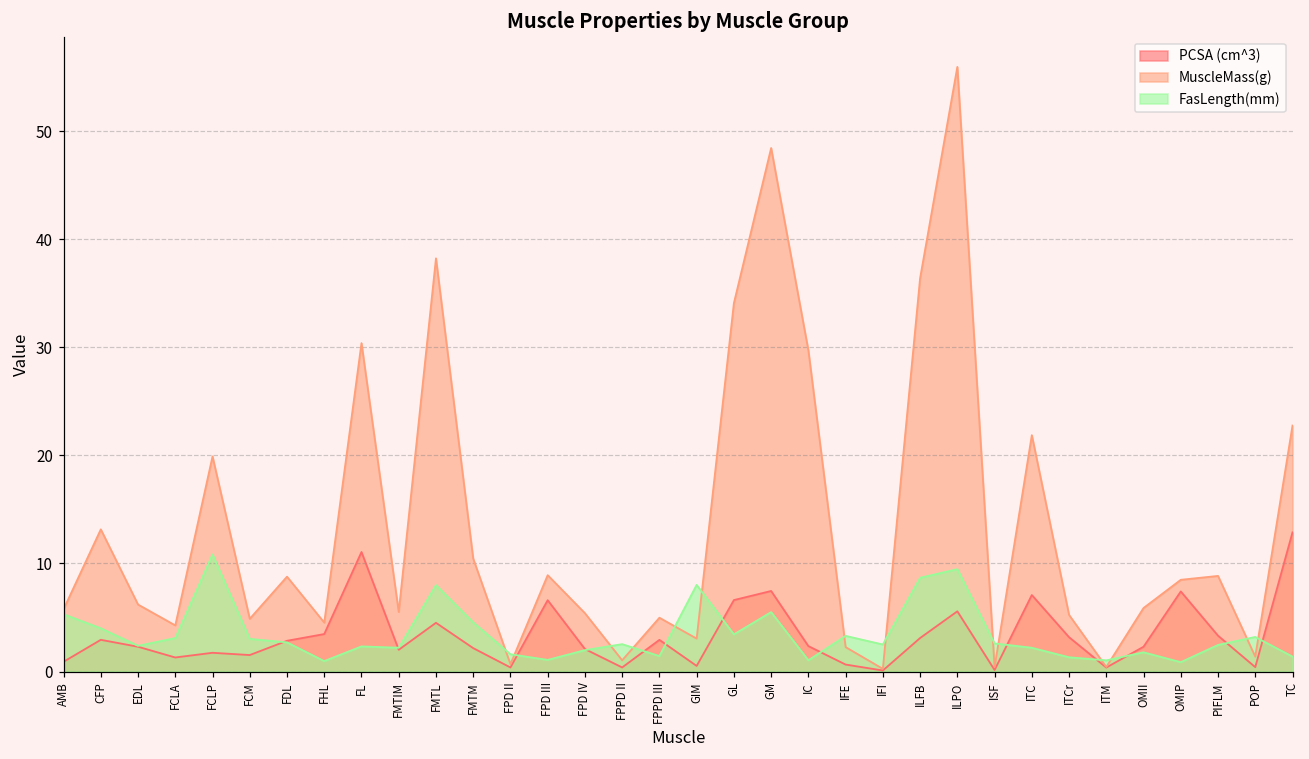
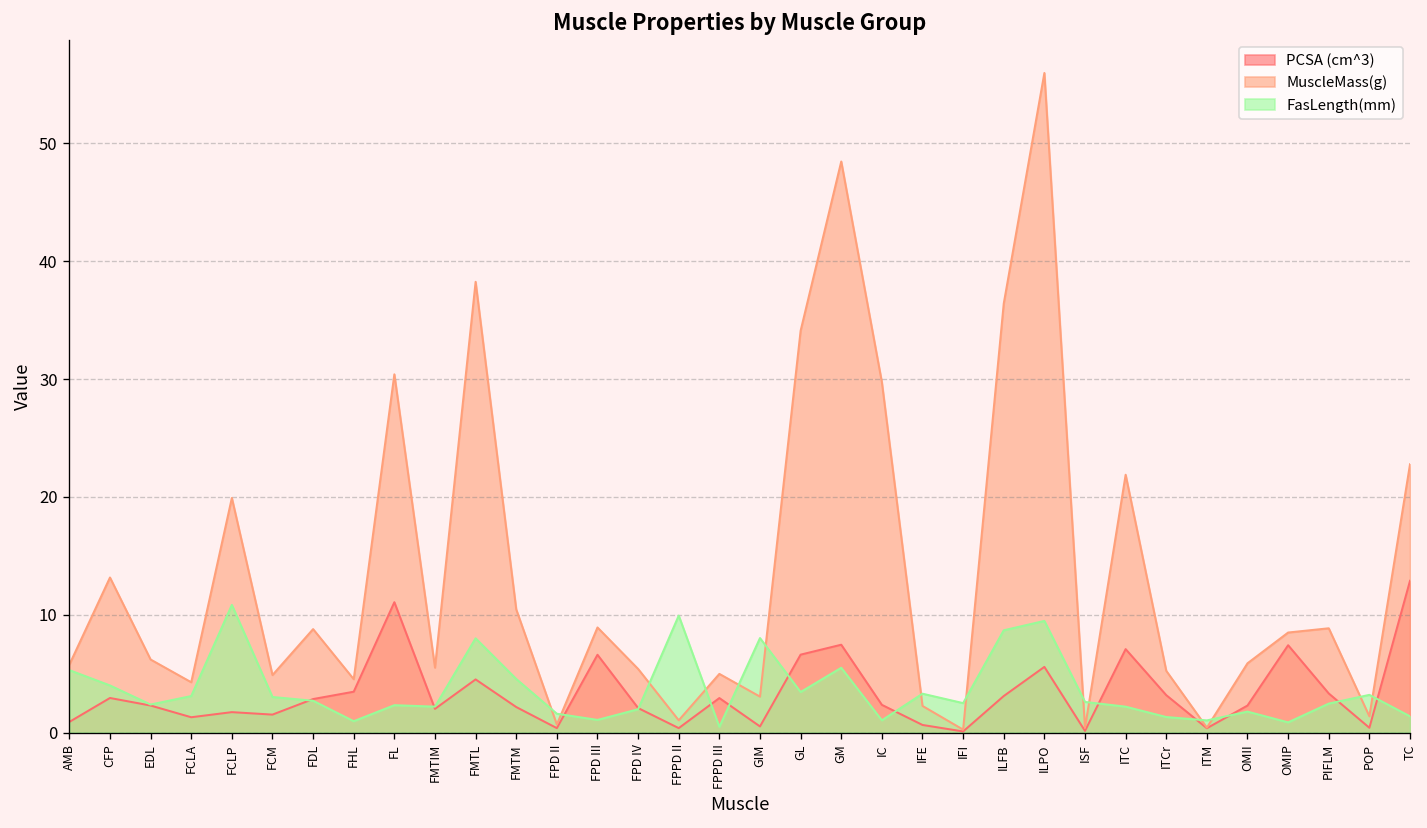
  {
    "FasLength(mm)": {
      "AMB": 5,
      "CFP": 4,
      "FCLA": 3,
      "FCLP": 11,
      "FCM": 3,
      "FHL": 1,
      "FL": 2,
      "FMTL": 8,
      "FMTM": 5,
      "FPD II": 2,
      "FPD III": 1,
-     "FPPD II": 3,
-     "FPPD III": 1,
+     "FPPD II": 10,
+     "FPPD III": 0,
      "GIM": 8,
      "GL": 3,
      "GM": 6,
      "IC": 1,
      "IFE": 3,
      "IFI": 3,
      "ILFB": 9,
      "ILPO": 9,
      "ISF": 3,
      "ITC": 2,
      "ITCr": 1,
      "ITM": 1,
      "OMII": 2,
      "OMIP": 1,
      "PIFLM": 2,
      "POP": 3,
      "TC": 1
    }
  }
